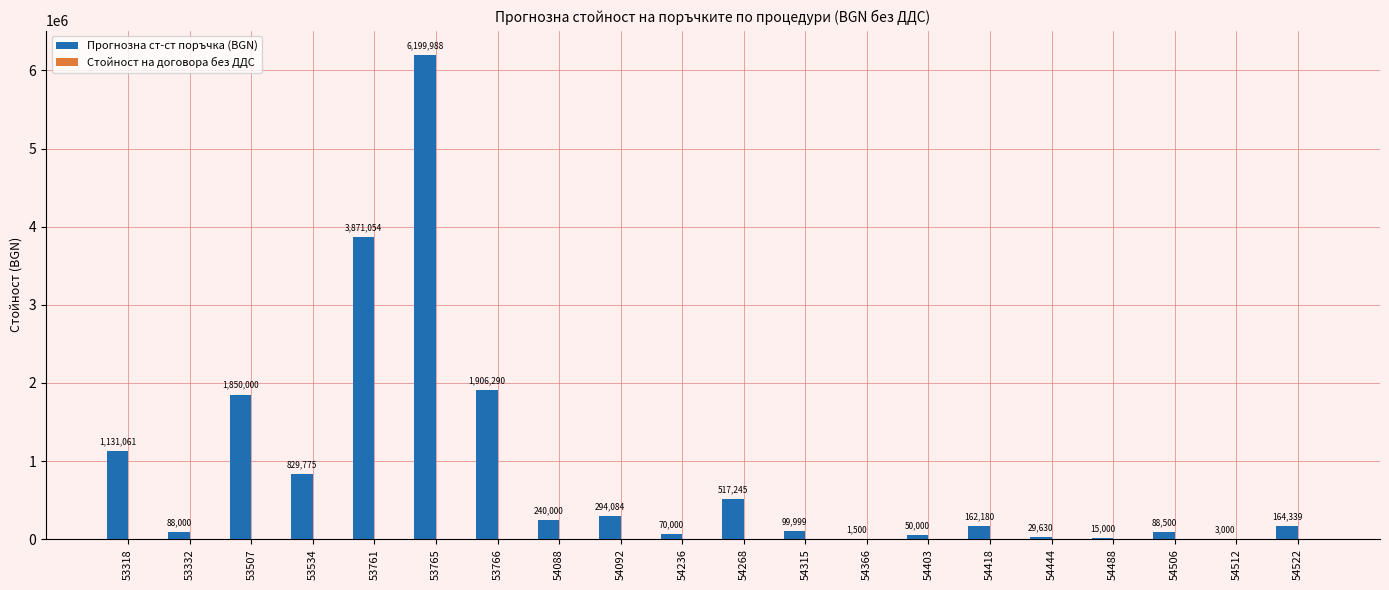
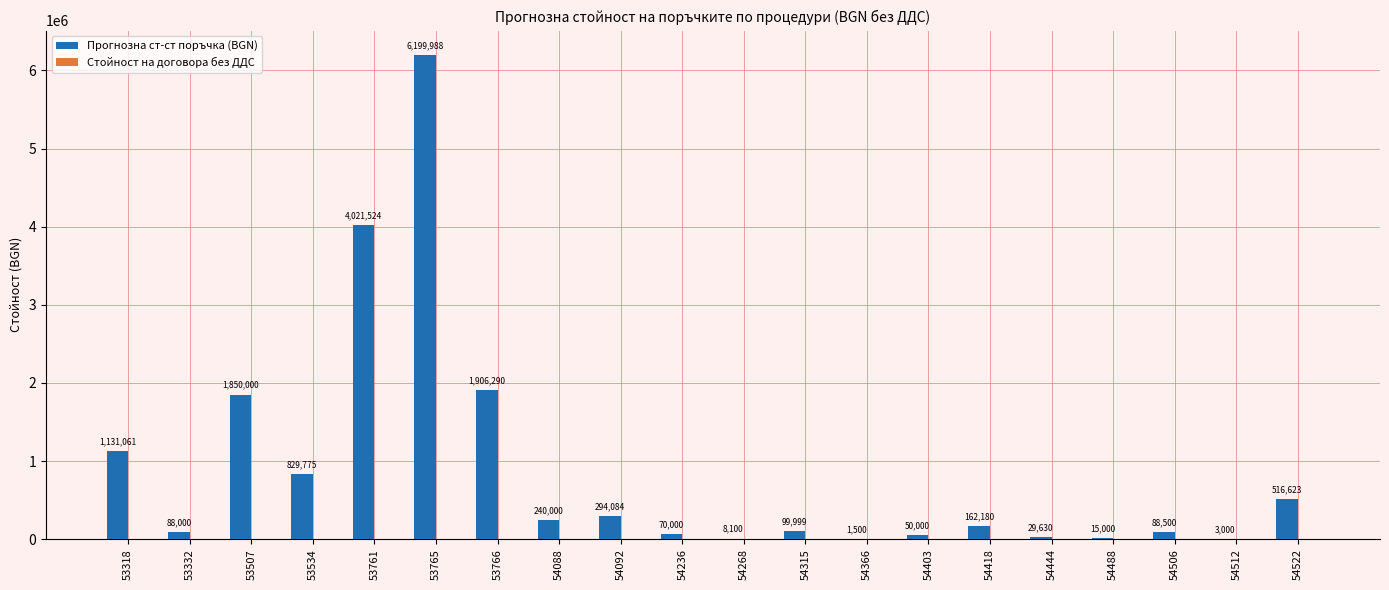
  {
    "Прогнозна ст-ст поръчка (BGN)": {
      "53318": "1,131,061",
      "53332": "88,000",
      "53507": "1,850,000",
      "53534": "829,775",
-     "53761": "3,871,054",
+     "53761": "4,021,524",
      "53765": "6,199,988",
      "53766": "1,906,290",
      "54088": "240,000",
      "54092": "294,084",
      "54236": "70,000",
-     "54268": "517,245",
+     "54268": "8,100",
      "54315": "99,999",
      "54366": "1,500",
      "54403": "50,000",
      "54418": "162,180",
      "54444": "29,630",
      "54488": "15,000",
      "54506": "88,500",
      "54512": "3,000",
-     "54522": "164,339"
+     "54522": "516,623"
    },
    "Стойност на договора без ДДС": {
      "53318": "0",
      "53332": "0",
      "53507": "0",
      "53534": "0",
      "53761": "0",
      "53765": "0",
      "53766": "0",
      "54088": "0",
      "54092": "0",
      "54236": "0",
      "54268": "0",
      "54315": "0",
      "54366": "0",
      "54403": "0",
      "54418": "0",
      "54444": "0",
      "54488": "0",
      "54506": "0",
      "54512": "0",
      "54522": "0"
    }
  }
